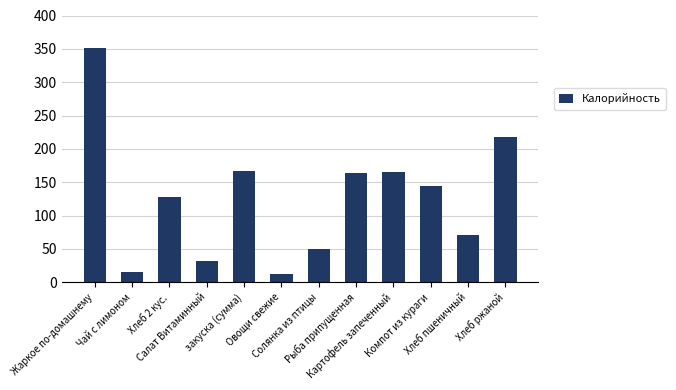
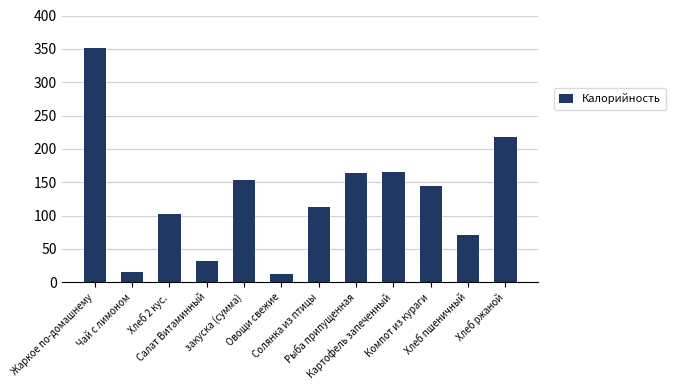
  {
    "Жаркое по-домашнему": 350,
    "Чай с лимоном": 20,
-   "Хлеб 2 кус.": 130,
+   "Хлеб 2 кус.": 100,
    "Салат Витаминный": 30,
-   "закуска (сумма)": 170,
+   "закуска (сумма)": 150,
    "Овощи свежие": 10,
-   "Солянка из птицы": 50,
+   "Солянка из птицы": 110,
    "Рыба припущенная": 160,
    "Картофель запеченный": 170,
    "Компот из кураги": 140,
    "Хлеб пшеничный": 70,
    "Хлеб ржаной": 220
  }
